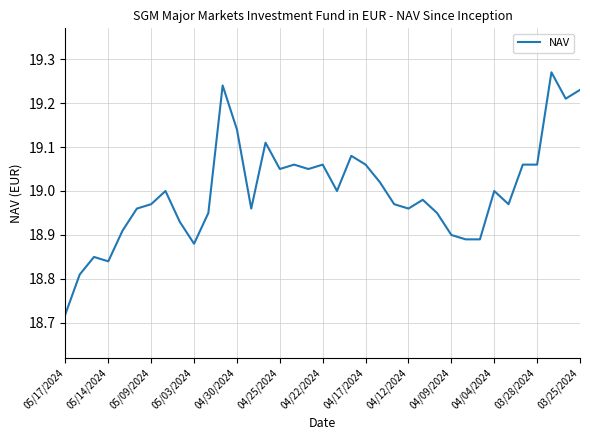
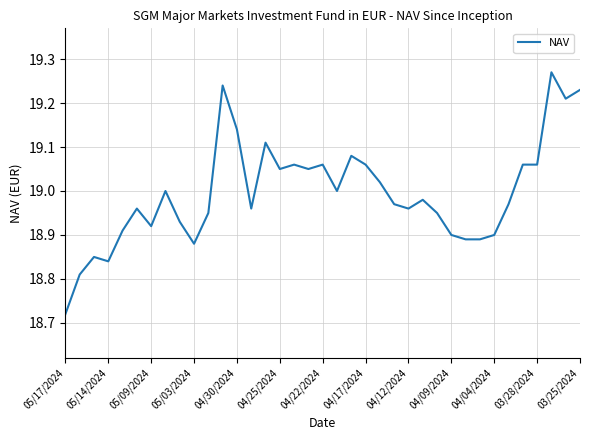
  {
    "05/17/2024": 18.72,
    "05/14/2024": 18.84,
-   "05/09/2024": 18.97,
+   "05/09/2024": 18.92,
    "05/03/2024": 18.88,
    "04/30/2024": 19.14,
    "04/25/2024": 19.05,
    "04/22/2024": 19.06,
    "04/17/2024": 19.06,
    "04/12/2024": 18.96,
    "04/09/2024": 18.90,
-   "04/04/2024": 19.0,
+   "04/04/2024": 18.9,
    "03/28/2024": 19.06,
    "03/25/2024": 19.23
  }
